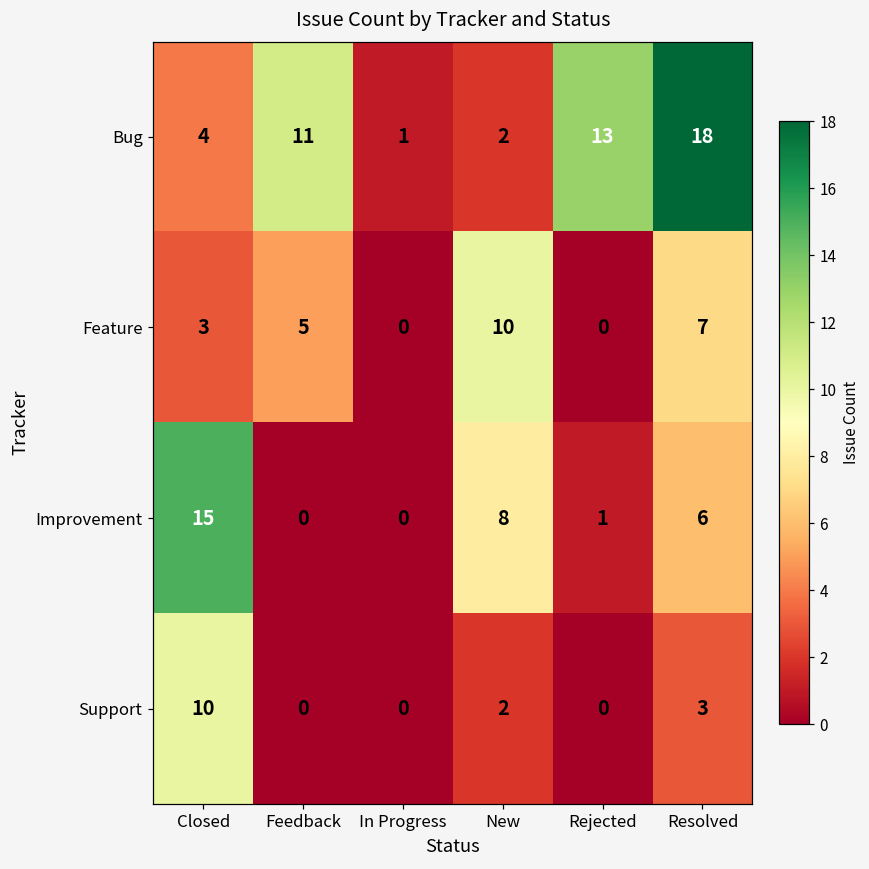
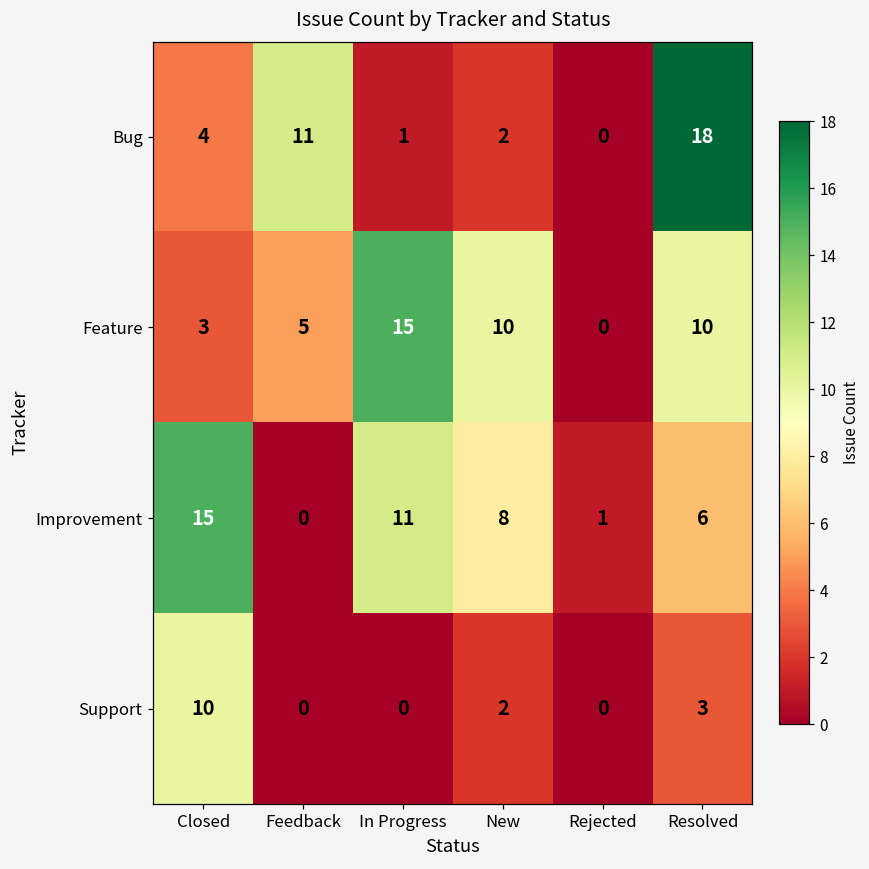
  {
    "Bug": {
      "Closed": 4,
      "Feedback": 11,
      "In Progress": 1,
      "New": 2,
-     "Rejected": 13,
+     "Rejected": 0,
      "Resolved": 18
    },
    "Feature": {
      "Closed": 3,
      "Feedback": 5,
-     "In Progress": 0,
+     "In Progress": 15,
      "New": 10,
      "Rejected": 0,
-     "Resolved": 7
+     "Resolved": 10
    },
    "Improvement": {
      "Closed": 15,
      "Feedback": 0,
-     "In Progress": 0,
+     "In Progress": 11,
      "New": 8,
      "Rejected": 1,
      "Resolved": 6
    },
    "Support": {
      "Closed": 10,
      "Feedback": 0,
      "In Progress": 0,
      "New": 2,
      "Rejected": 0,
      "Resolved": 3
    }
  }
